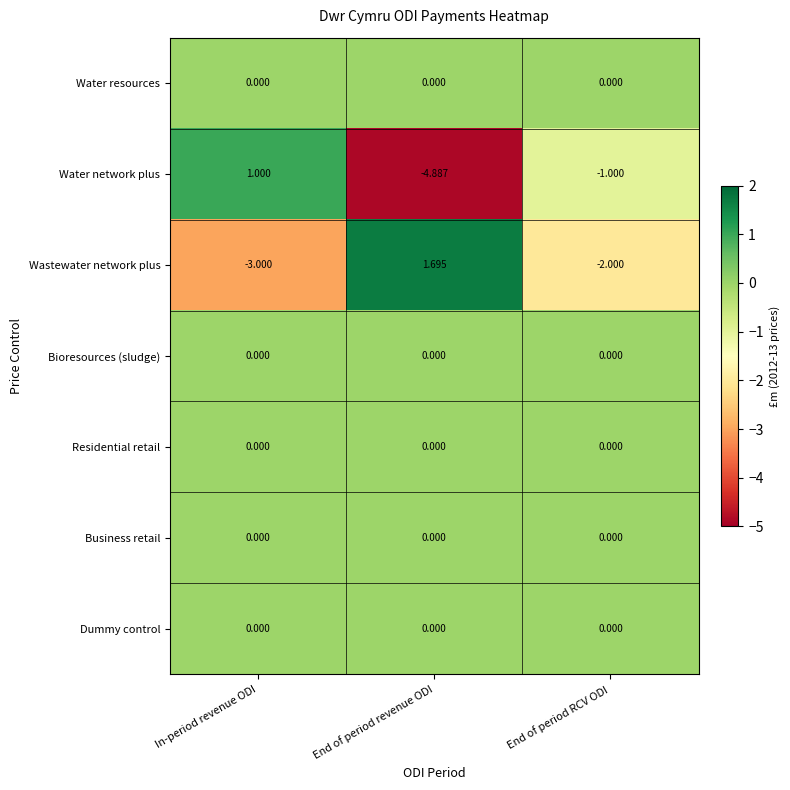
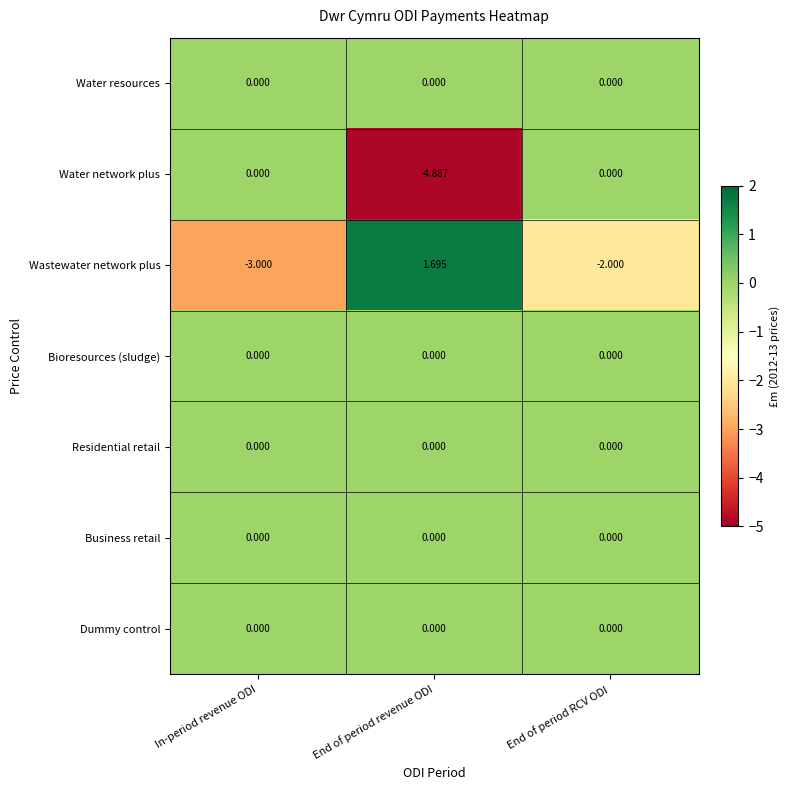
  {
    "Water resources": {
      "In-period revenue ODI": 0.000,
      "End of period revenue ODI": 0.000,
      "End of period RCV ODI": 0.000
    },
    "Water network plus": {
-     "In-period revenue ODI": 1.000,
+     "In-period revenue ODI": 0.000,
      "End of period revenue ODI": -4.887,
-     "End of period RCV ODI": -1.000
+     "End of period RCV ODI": 0.000
    },
    "Wastewater network plus": {
      "In-period revenue ODI": -3.000,
      "End of period revenue ODI": 1.695,
      "End of period RCV ODI": -2.000
    },
    "Bioresources (sludge)": {
      "In-period revenue ODI": 0.000,
      "End of period revenue ODI": 0.000,
      "End of period RCV ODI": 0.000
    },
    "Residential retail": {
      "In-period revenue ODI": 0.000,
      "End of period revenue ODI": 0.000,
      "End of period RCV ODI": 0.000
    },
    "Business retail": {
      "In-period revenue ODI": 0.000,
      "End of period revenue ODI": 0.000,
      "End of period RCV ODI": 0.000
    },
    "Dummy control": {
      "In-period revenue ODI": 0.000,
      "End of period revenue ODI": 0.000,
      "End of period RCV ODI": 0.000
    }
  }
